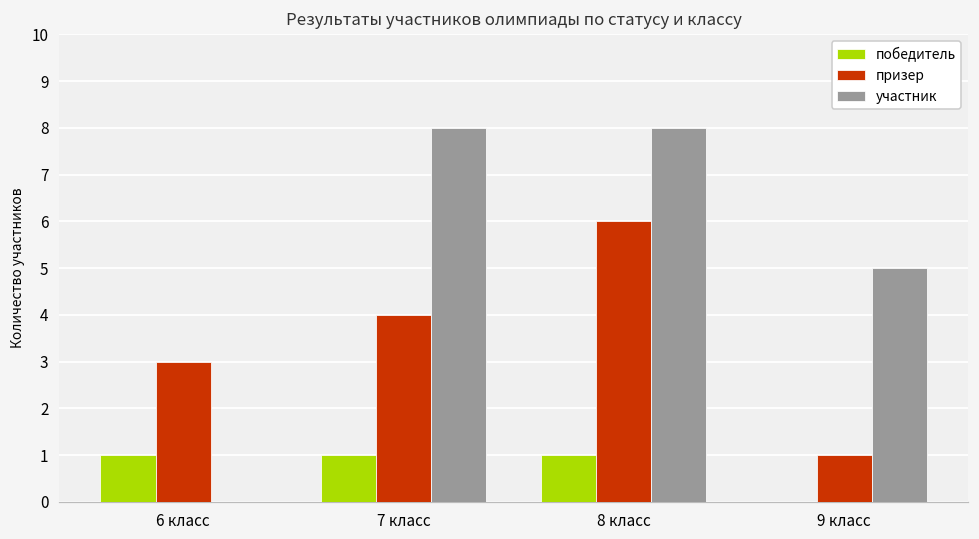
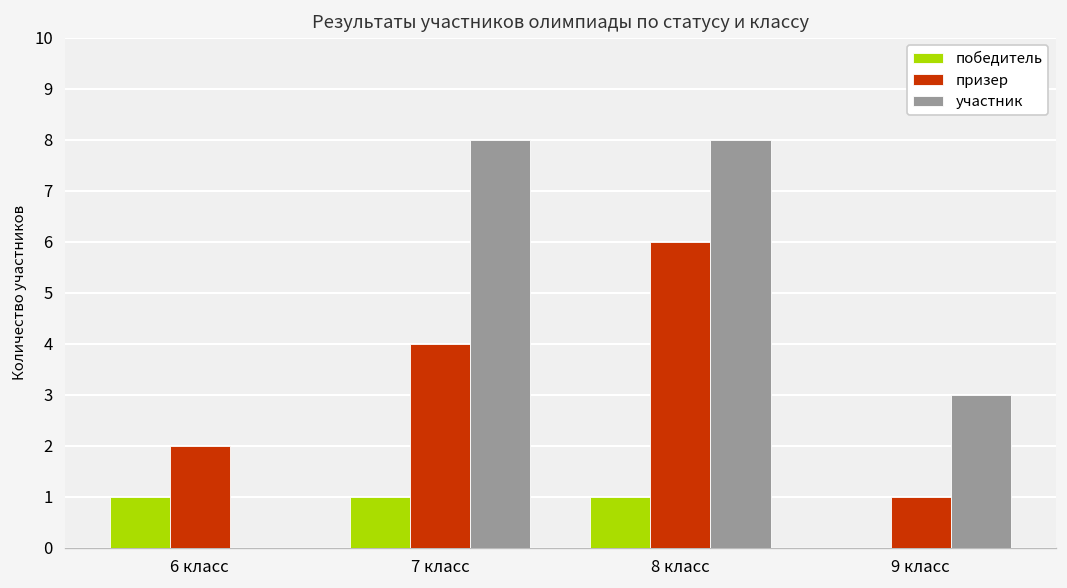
  {
    "победитель": {
      "6 класс": 1,
      "7 класс": 1,
      "8 класс": 1,
      "9 класс": 0
    },
    "призер": {
-     "6 класс": 3,
+     "6 класс": 2,
      "7 класс": 4,
      "8 класс": 6,
      "9 класс": 1
    },
    "участник": {
      "6 класс": 0,
      "7 класс": 8,
      "8 класс": 8,
-     "9 класс": 5
+     "9 класс": 3
    }
  }
